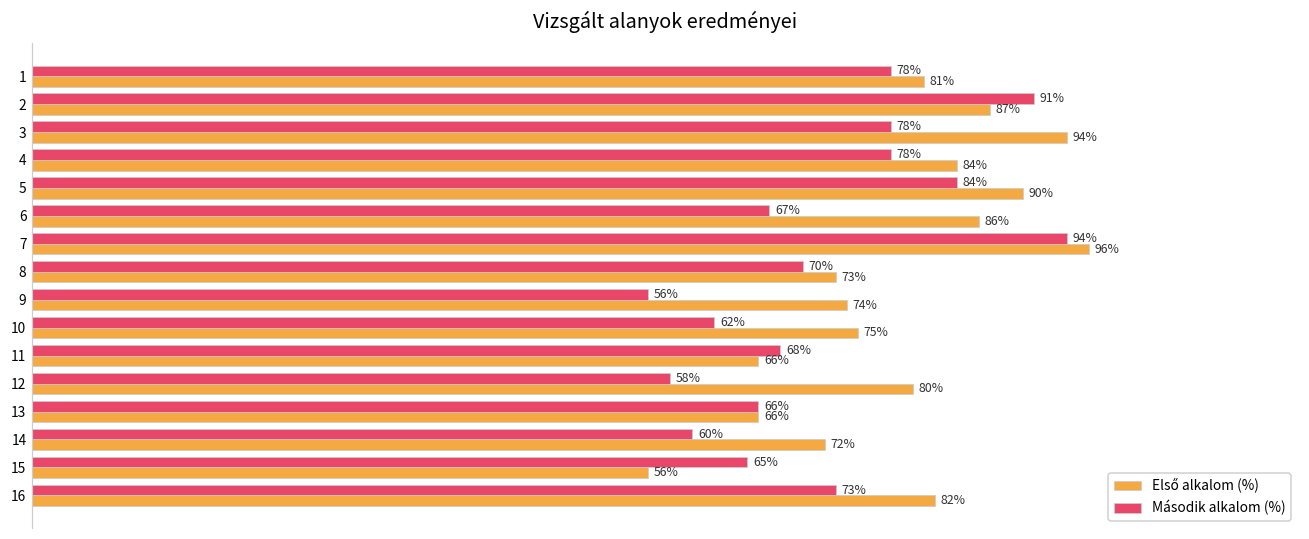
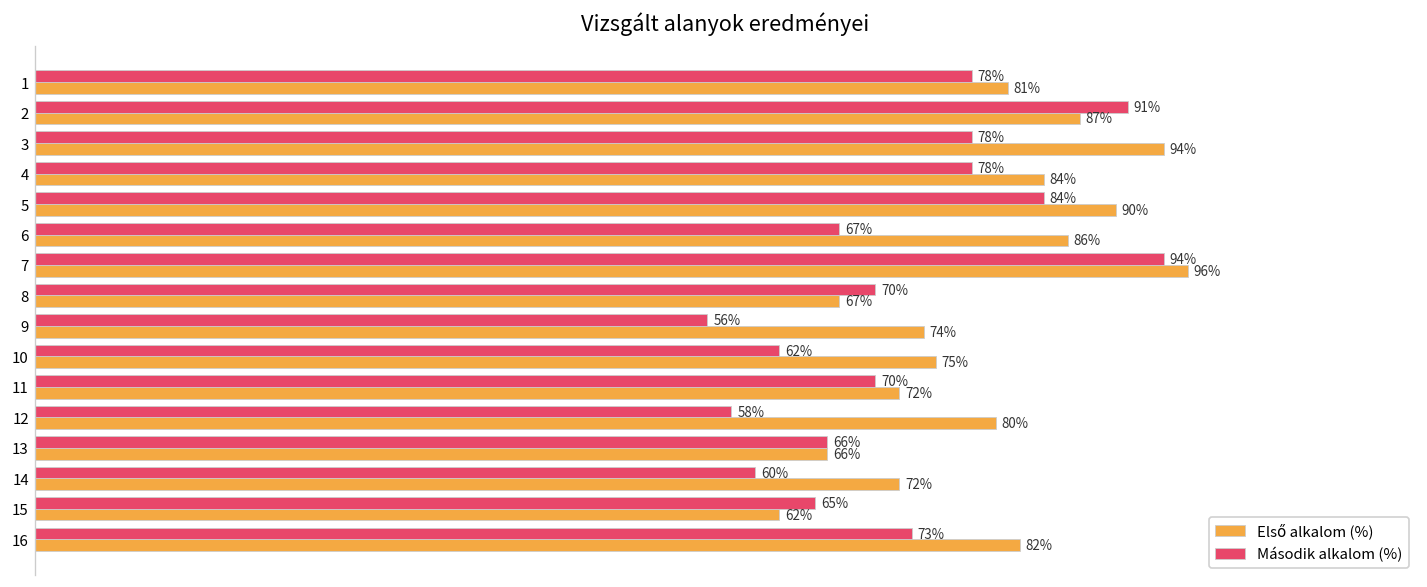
  {
    "Első alkalom (%)": {
      "1": "81%",
      "2": "87%",
      "3": "94%",
      "4": "84%",
      "5": "90%",
      "6": "86%",
      "7": "96%",
-     "8": "73%",
+     "8": "67%",
      "9": "74%",
      "10": "75%",
-     "11": "66%",
+     "11": "72%",
      "12": "80%",
      "13": "66%",
      "14": "72%",
-     "15": "56%",
+     "15": "62%",
      "16": "82%"
    },
    "Második alkalom (%)": {
      "1": "78%",
      "2": "91%",
      "3": "78%",
      "4": "78%",
      "5": "84%",
      "6": "67%",
      "7": "94%",
      "8": "70%",
      "9": "56%",
      "10": "62%",
-     "11": "68%",
+     "11": "70%",
      "12": "58%",
      "13": "66%",
      "14": "60%",
      "15": "65%",
      "16": "73%"
    }
  }
